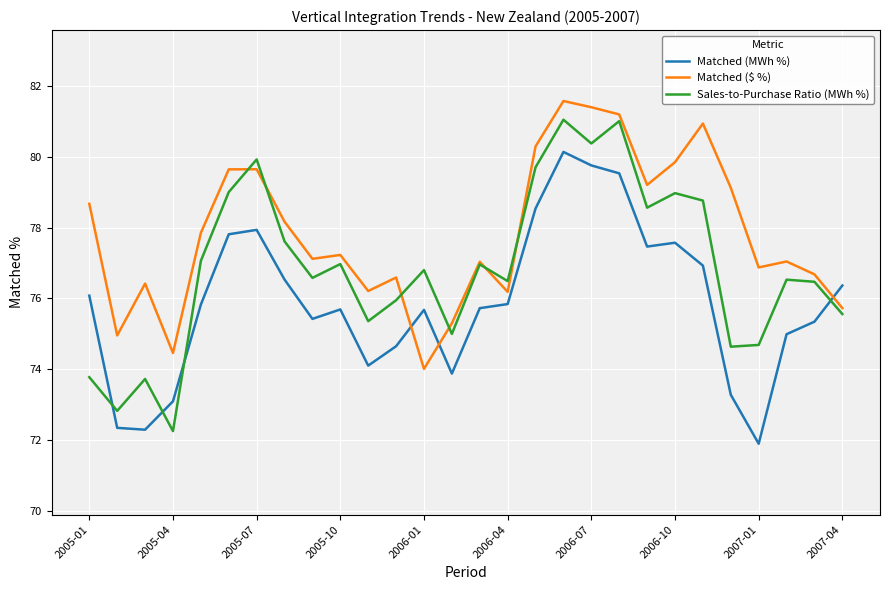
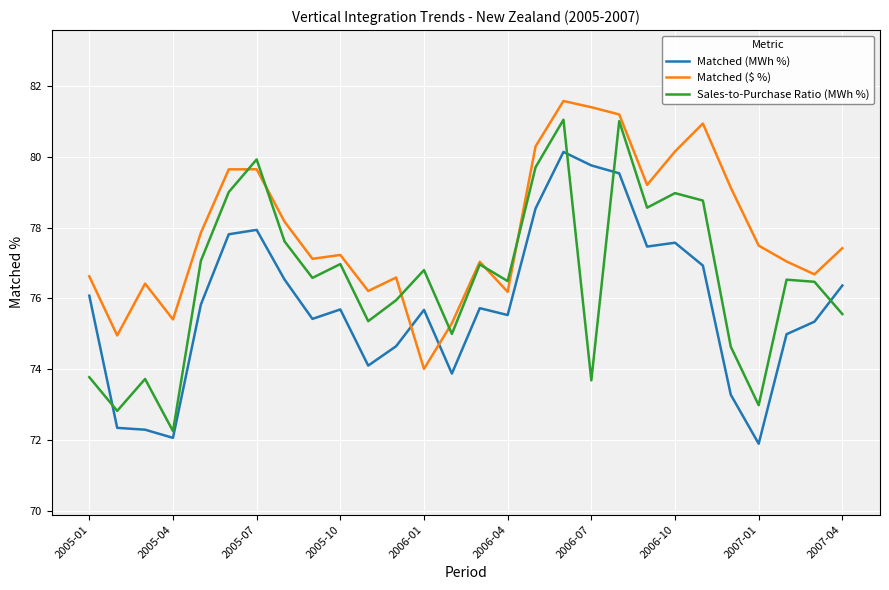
  {
    "Matched (MWh %)": {
      "2005-01": 76.1,
-     "2005-04": 73.1,
+     "2005-04": 72.1,
      "2005-07": 77.9,
      "2005-10": 75.7,
      "2006-01": 75.7,
-     "2006-04": 75.8,
+     "2006-04": 75.5,
      "2006-07": 79.8,
      "2006-10": 77.6,
      "2007-01": 71.9,
      "2007-04": 76.4
    },
    "Matched ($ %)": {
-     "2005-01": 78.7,
-     "2005-04": 74.5,
+     "2005-01": 76.6,
+     "2005-04": 75.4,
      "2005-07": 79.6,
      "2005-10": 77.2,
      "2006-01": 74.0,
      "2006-04": 76.2,
      "2006-07": 81.4,
-     "2006-10": 79.8,
-     "2007-01": 76.9,
-     "2007-04": 75.7
+     "2006-10": 80.1,
+     "2007-01": 77.5,
+     "2007-04": 77.4
    },
    "Sales-to-Purchase Ratio (MWh %)": {
      "2005-01": 73.8,
      "2005-04": 72.3,
      "2005-07": 79.9,
      "2005-10": 77.0,
      "2006-01": 76.8,
      "2006-04": 76.5,
-     "2006-07": 80.4,
+     "2006-07": 73.7,
      "2006-10": 79.0,
-     "2007-01": 74.7,
+     "2007-01": 73.0,
      "2007-04": 75.6
    }
  }
